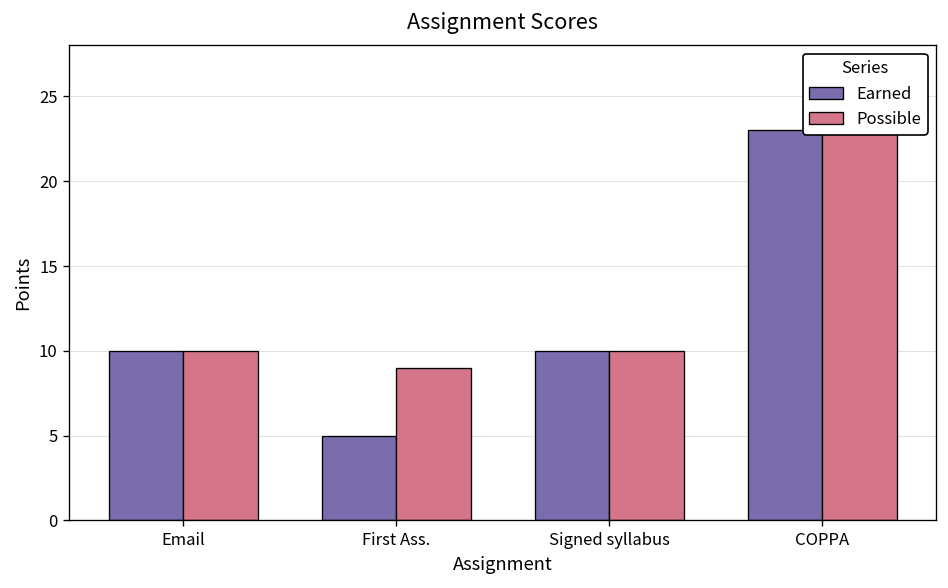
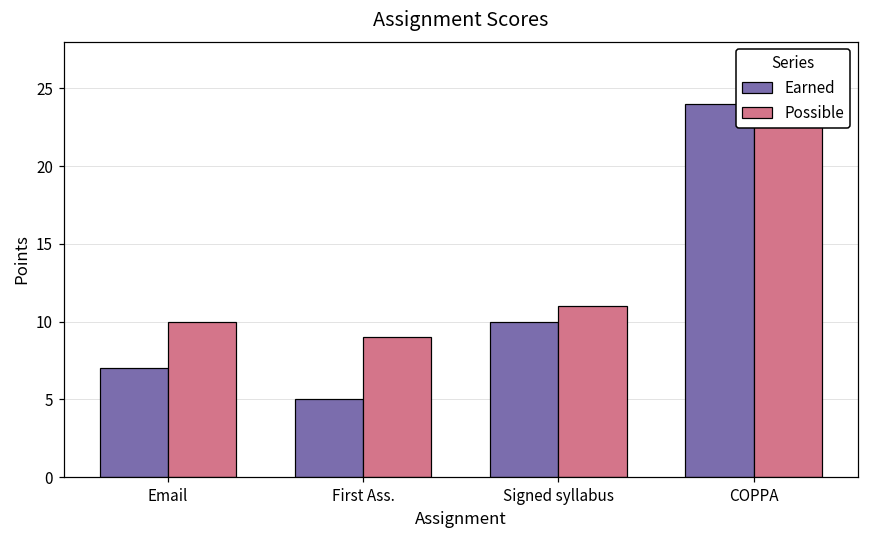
  {
    "Earned": {
-     "Email": 10,
+     "Email": 7,
      "First Ass.": 5,
      "Signed syllabus": 10,
-     "COPPA": 23
+     "COPPA": 24
    },
    "Possible": {
      "Email": 10,
      "First Ass.": 9,
-     "Signed syllabus": 10
+     "Signed syllabus": 11
    }
  }
